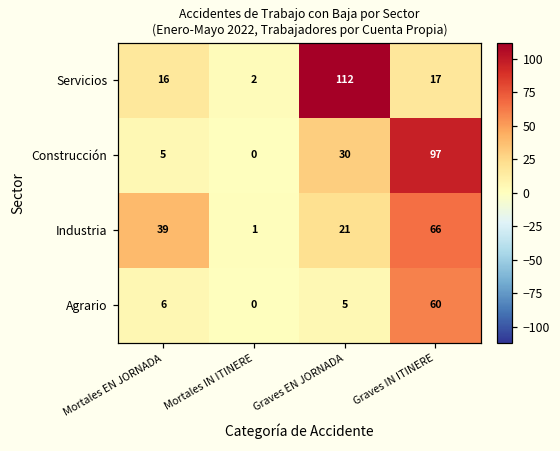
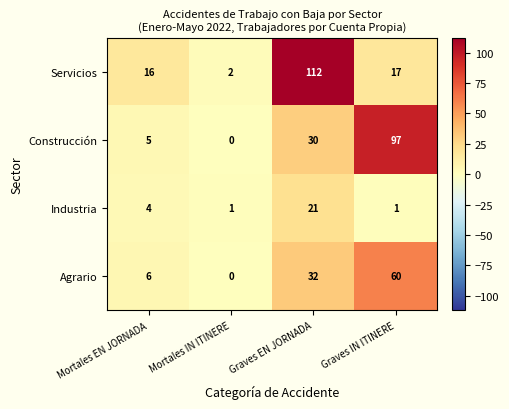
  {
    "Servicios": {
      "Mortales EN JORNADA": 16,
      "Mortales IN ITINERE": 2,
      "Graves EN JORNADA": 112,
      "Graves IN ITINERE": 17
    },
    "Construcción": {
      "Mortales EN JORNADA": 5,
      "Mortales IN ITINERE": 0,
      "Graves EN JORNADA": 30,
      "Graves IN ITINERE": 97
    },
    "Industria": {
-     "Mortales EN JORNADA": 39,
+     "Mortales EN JORNADA": 4,
      "Mortales IN ITINERE": 1,
      "Graves EN JORNADA": 21,
-     "Graves IN ITINERE": 66
+     "Graves IN ITINERE": 1
    },
    "Agrario": {
      "Mortales EN JORNADA": 6,
      "Mortales IN ITINERE": 0,
-     "Graves EN JORNADA": 5,
+     "Graves EN JORNADA": 32,
      "Graves IN ITINERE": 60
    }
  }
